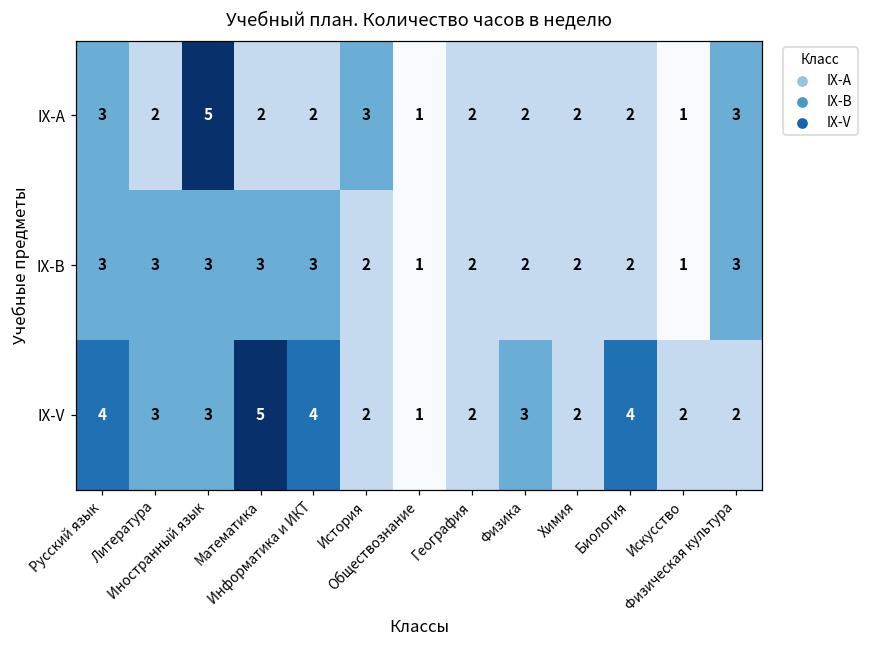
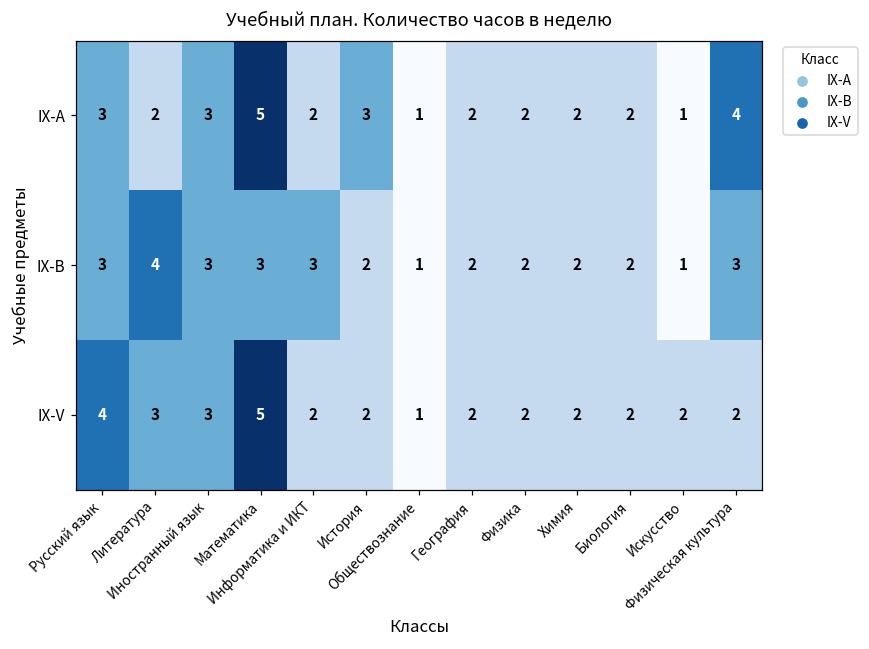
  {
    "IX-A": {
      "Русский язык": 3,
      "Литература": 2,
-     "Иностранный язык": 5,
-     "Математика": 2,
+     "Иностранный язык": 3,
+     "Математика": 5,
      "Информатика и ИКТ": 2,
      "История": 3,
      "Обществознание": 1,
      "География": 2,
      "Физика": 2,
      "Химия": 2,
      "Биология": 2,
      "Искусство": 1,
-     "Физическая культура": 3
+     "Физическая культура": 4
    },
    "IX-B": {
      "Русский язык": 3,
-     "Литература": 3,
+     "Литература": 4,
      "Иностранный язык": 3,
      "Математика": 3,
      "Информатика и ИКТ": 3,
      "История": 2,
      "Обществознание": 1,
      "География": 2,
      "Физика": 2,
      "Химия": 2,
      "Биология": 2,
      "Искусство": 1,
      "Физическая культура": 3
    },
    "IX-V": {
      "Русский язык": 4,
      "Литература": 3,
      "Иностранный язык": 3,
      "Математика": 5,
-     "Информатика и ИКТ": 4,
+     "Информатика и ИКТ": 2,
      "История": 2,
      "Обществознание": 1,
      "География": 2,
-     "Физика": 3,
+     "Физика": 2,
      "Химия": 2,
-     "Биология": 4,
+     "Биология": 2,
      "Искусство": 2,
      "Физическая культура": 2
    }
  }
